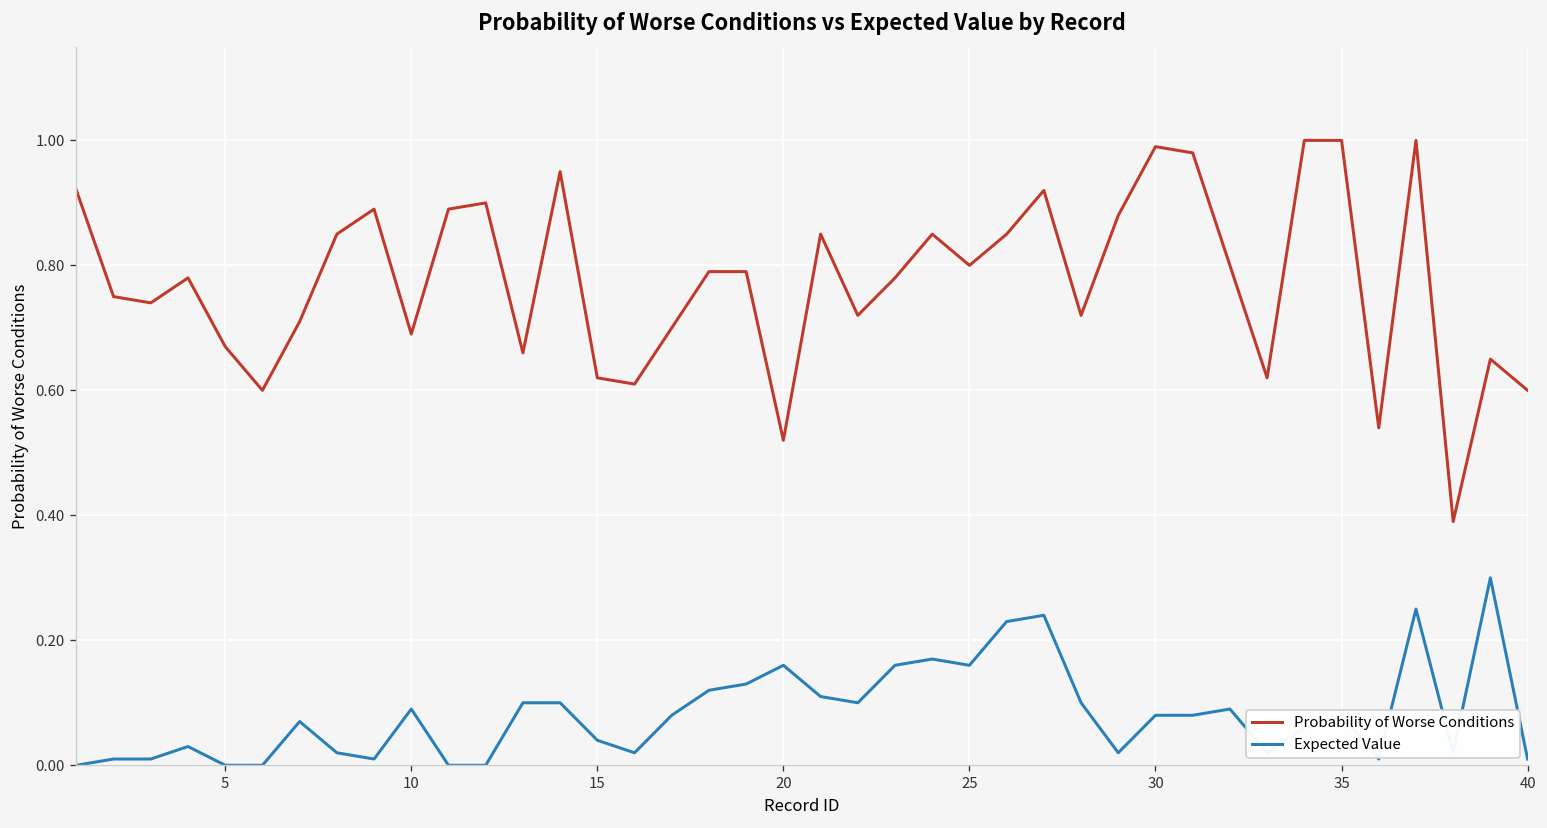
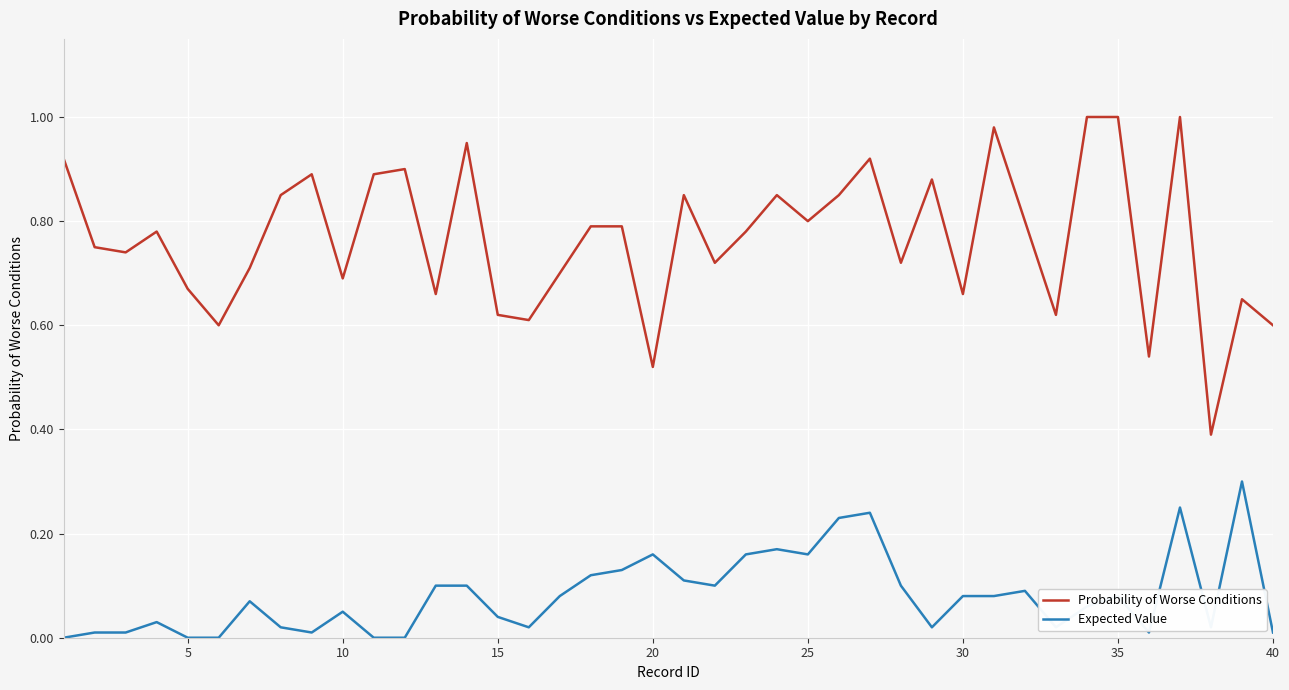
  {
    "Probability of Worse Conditions": {
      "5": 0.67,
      "10": 0.69,
      "15": 0.62,
      "20": 0.52,
      "25": 0.80,
-     "30": 0.99,
+     "30": 0.66,
      "35": 1.00,
      "40": 0.60
    },
    "Expected Value": {
      "5": 0.00,
-     "10": 0.09,
+     "10": 0.05,
      "15": 0.04,
      "20": 0.16,
      "25": 0.16,
      "30": 0.08,
      "40": 0.01
    }
  }
